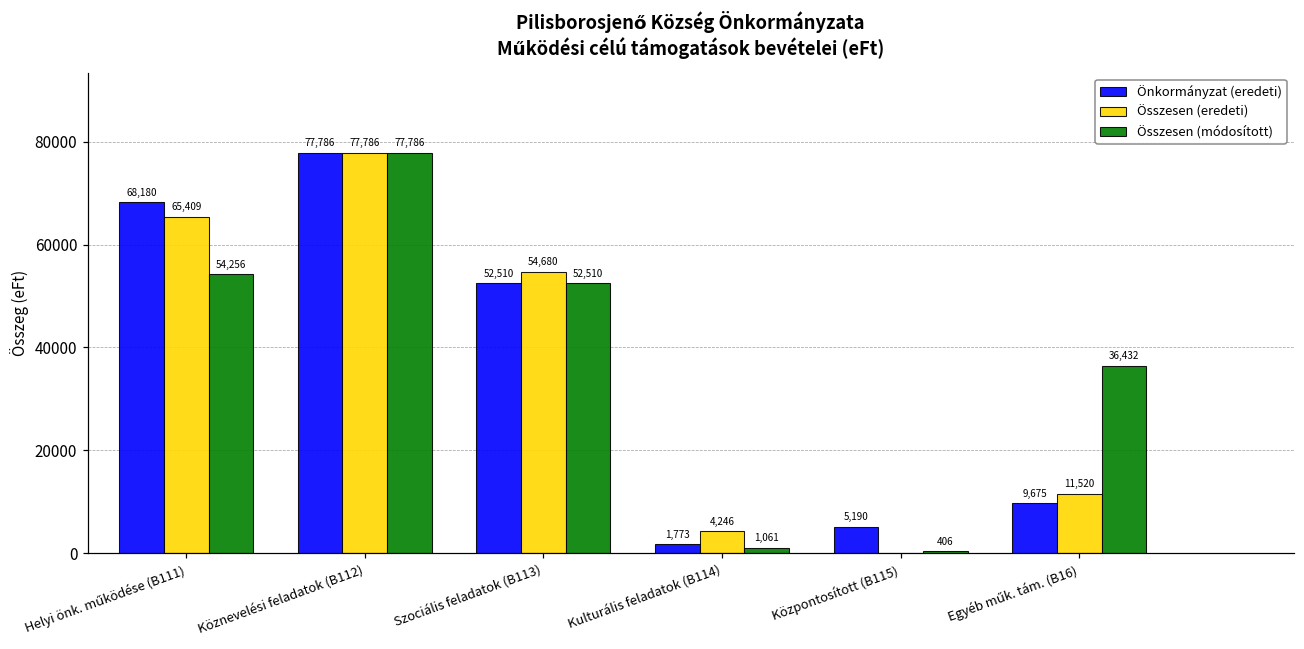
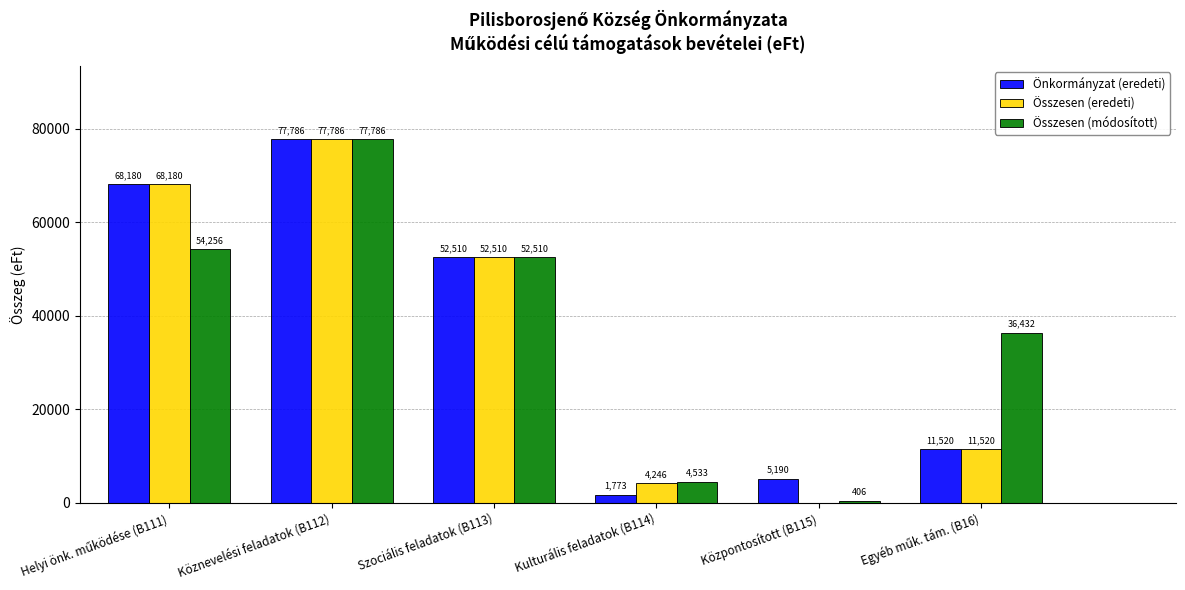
  {
    "Önkormányzat (eredeti)": {
      "Helyi önk. működése (B111)": "68,180",
      "Köznevelési feladatok (B112)": "77,786",
      "Szociális feladatok (B113)": "52,510",
      "Kulturális feladatok (B114)": "1,773",
      "Központosított (B115)": "5,190",
-     "Egyéb műk. tám. (B16)": "9,675"
+     "Egyéb műk. tám. (B16)": "11,520"
    },
    "Összesen (eredeti)": {
-     "Helyi önk. működése (B111)": "65,409",
+     "Helyi önk. működése (B111)": "68,180",
      "Köznevelési feladatok (B112)": "77,786",
-     "Szociális feladatok (B113)": "54,680",
+     "Szociális feladatok (B113)": "52,510",
      "Kulturális feladatok (B114)": "4,246",
      "Egyéb műk. tám. (B16)": "11,520"
    },
    "Összesen (módosított)": {
      "Helyi önk. működése (B111)": "54,256",
      "Köznevelési feladatok (B112)": "77,786",
      "Szociális feladatok (B113)": "52,510",
-     "Kulturális feladatok (B114)": "1,061",
+     "Kulturális feladatok (B114)": "4,533",
      "Központosított (B115)": "406",
      "Egyéb műk. tám. (B16)": "36,432"
    }
  }
